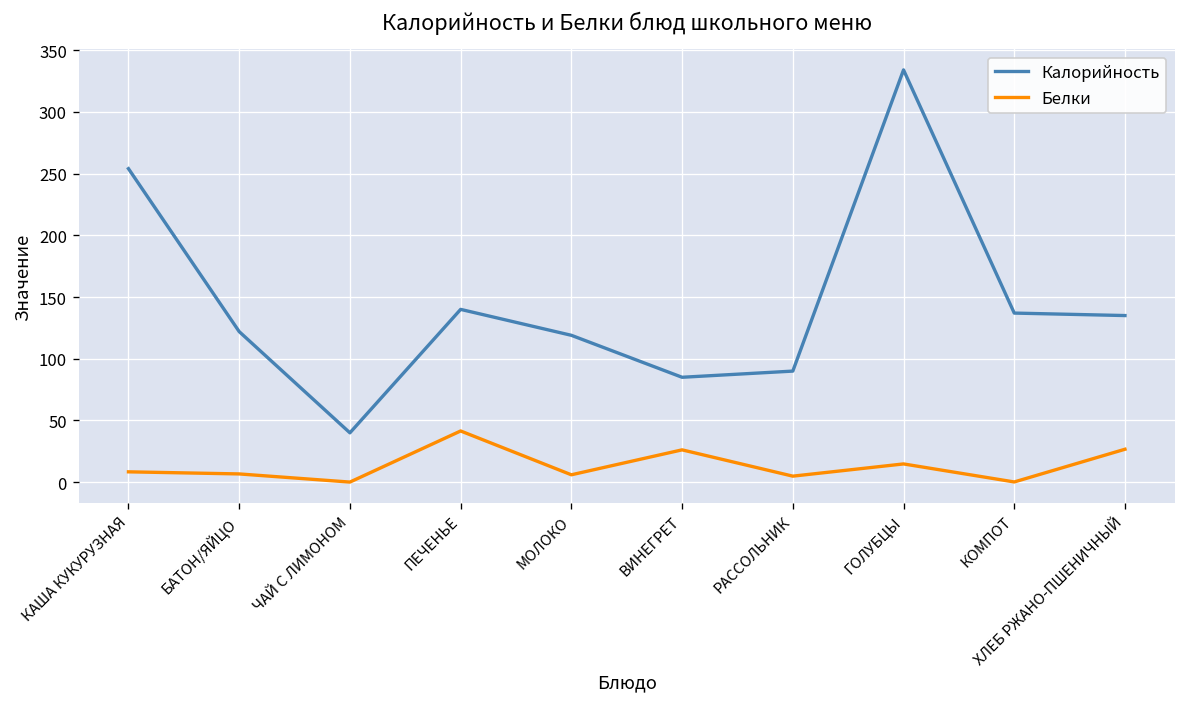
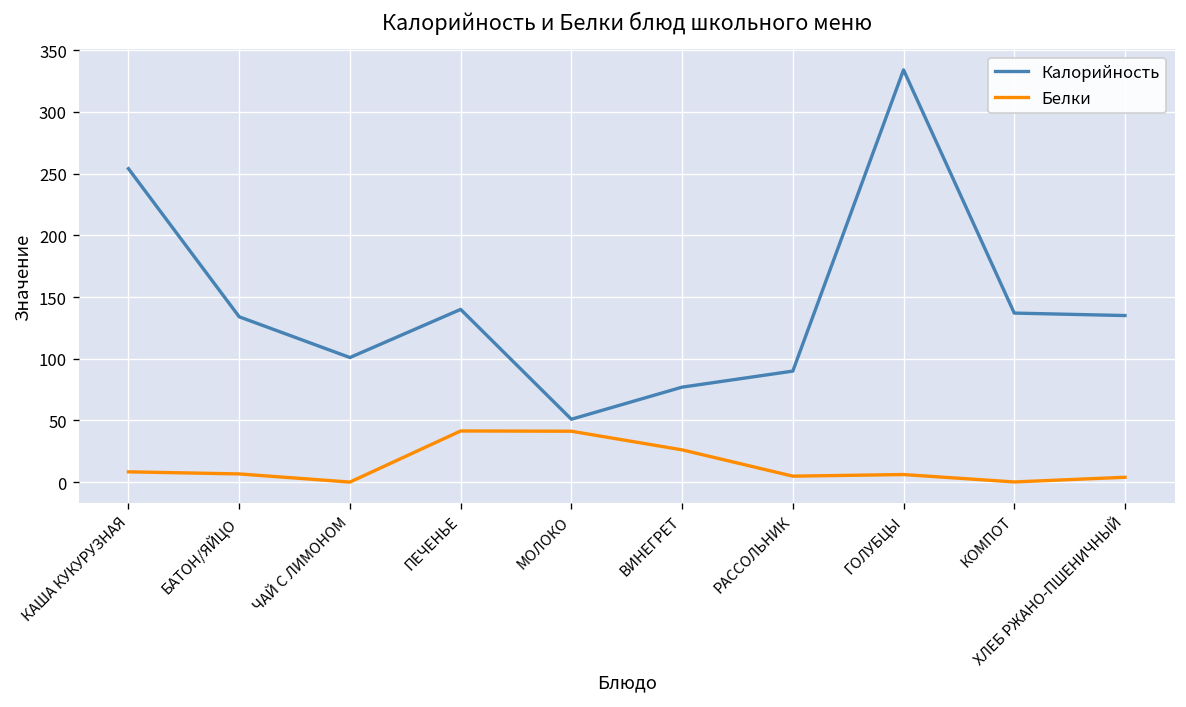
  {
    "Калорийность": {
      "КАША КУКУРУЗНАЯ": 254,
-     "БАТОН/ЯЙЦО": 122,
-     "ЧАЙ С ЛИМОНОМ": 40,
+     "БАТОН/ЯЙЦО": 134,
+     "ЧАЙ С ЛИМОНОМ": 101,
      "ПЕЧЕНЬЕ": 140,
-     "МОЛОКО": 119,
-     "ВИНЕГРЕТ": 85,
+     "МОЛОКО": 51,
+     "ВИНЕГРЕТ": 77,
      "РАССОЛЬНИК": 90,
      "ГОЛУБЦЫ": 334,
      "КОМПОТ": 137,
      "ХЛЕБ РЖАНО-ПШЕНИЧНЫЙ": 135
    },
    "Белки": {
      "КАША КУКУРУЗНАЯ": 8,
      "БАТОН/ЯЙЦО": 7,
      "ЧАЙ С ЛИМОНОМ": 0,
      "ПЕЧЕНЬЕ": 42,
-     "МОЛОКО": 6,
+     "МОЛОКО": 41,
      "ВИНЕГРЕТ": 26,
      "РАССОЛЬНИК": 5,
-     "ГОЛУБЦЫ": 15,
+     "ГОЛУБЦЫ": 6,
      "КОМПОТ": 0,
-     "ХЛЕБ РЖАНО-ПШЕНИЧНЫЙ": 27
+     "ХЛЕБ РЖАНО-ПШЕНИЧНЫЙ": 4
    }
  }
